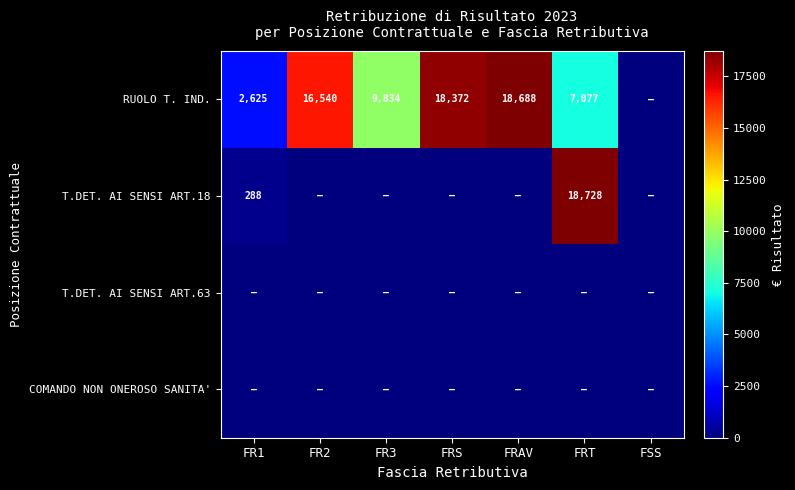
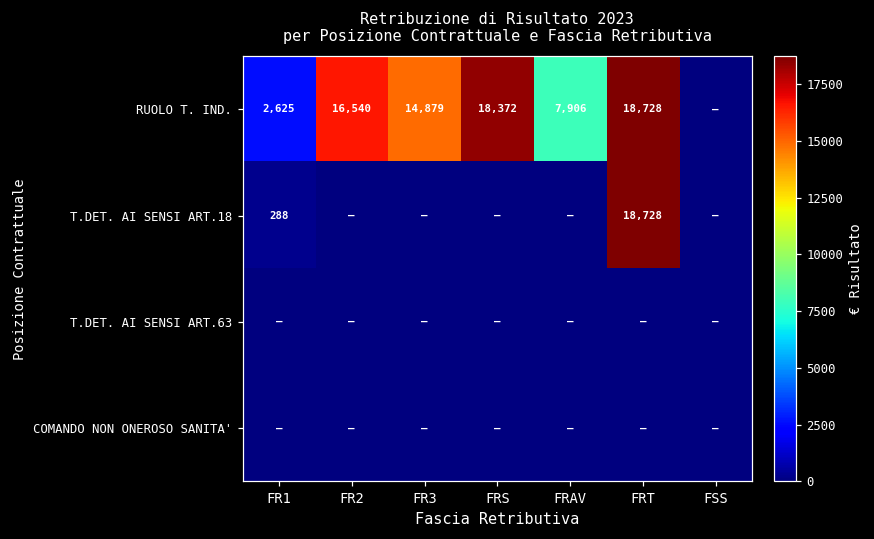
  {
    "RUOLO T. IND.": {
      "FR1": "2,625",
      "FR2": "16,540",
-     "FR3": "9,834",
+     "FR3": "14,879",
      "FRS": "18,372",
-     "FRAV": "18,688",
-     "FRT": "7,077"
+     "FRAV": "7,906",
+     "FRT": "18,728"
    },
    "T.DET. AI SENSI ART.18": {
      "FR1": "288",
      "FRT": "18,728"
    }
  }
